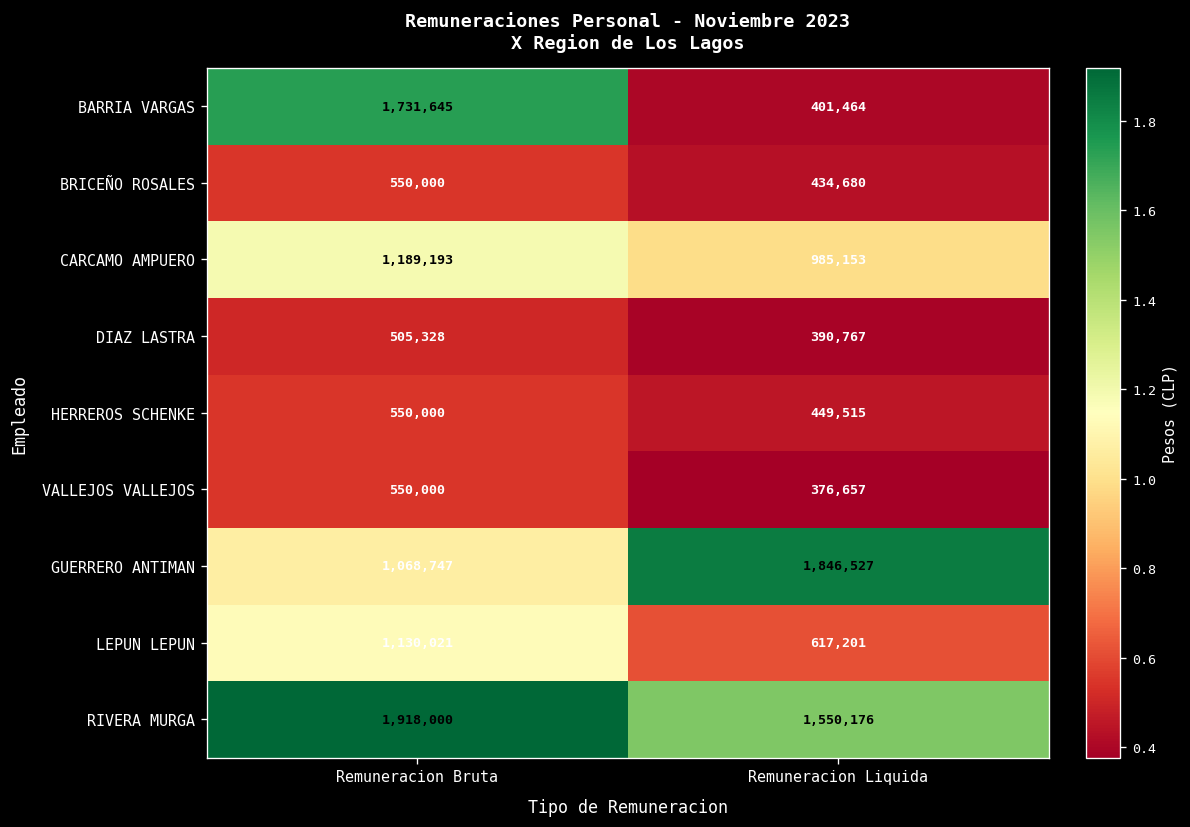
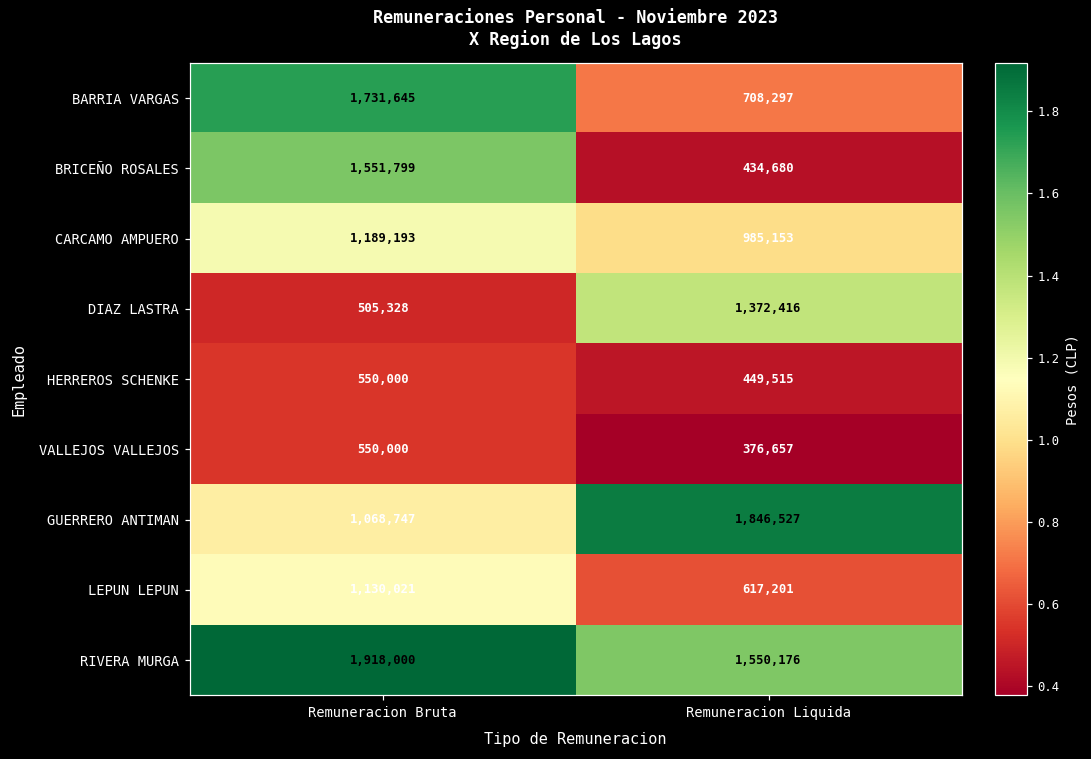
  {
    "BARRIA VARGAS": {
      "Remuneracion Bruta": "1,731,645",
-     "Remuneracion Liquida": "401,464"
+     "Remuneracion Liquida": "708,297"
    },
    "BRICEÑO ROSALES": {
-     "Remuneracion Bruta": "550,000",
+     "Remuneracion Bruta": "1,551,799",
      "Remuneracion Liquida": "434,680"
    },
    "CARCAMO AMPUERO": {
      "Remuneracion Bruta": "1,189,193",
      "Remuneracion Liquida": "985,153"
    },
    "DIAZ LASTRA": {
      "Remuneracion Bruta": "505,328",
-     "Remuneracion Liquida": "390,767"
+     "Remuneracion Liquida": "1,372,416"
    },
    "HERREROS SCHENKE": {
      "Remuneracion Bruta": "550,000",
      "Remuneracion Liquida": "449,515"
    },
    "VALLEJOS VALLEJOS": {
      "Remuneracion Bruta": "550,000",
      "Remuneracion Liquida": "376,657"
    },
    "GUERRERO ANTIMAN": {
      "Remuneracion Bruta": "1,068,747",
      "Remuneracion Liquida": "1,846,527"
    },
    "LEPUN LEPUN": {
      "Remuneracion Bruta": "1,130,021",
      "Remuneracion Liquida": "617,201"
    },
    "RIVERA MURGA": {
      "Remuneracion Bruta": "1,918,000",
      "Remuneracion Liquida": "1,550,176"
    }
  }
